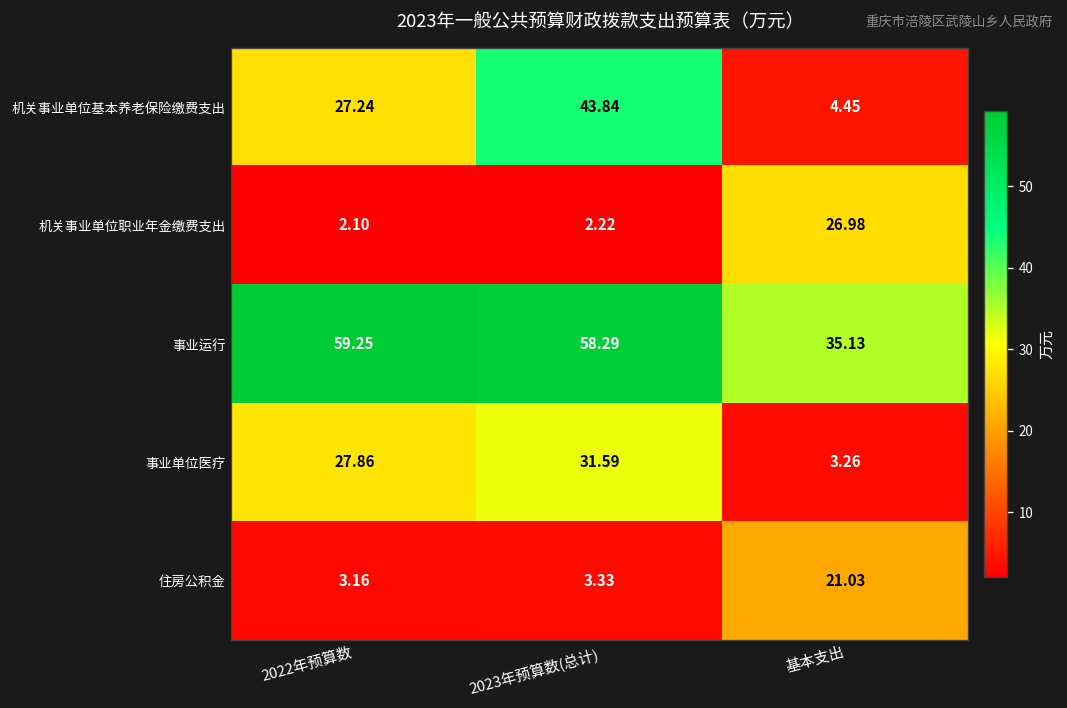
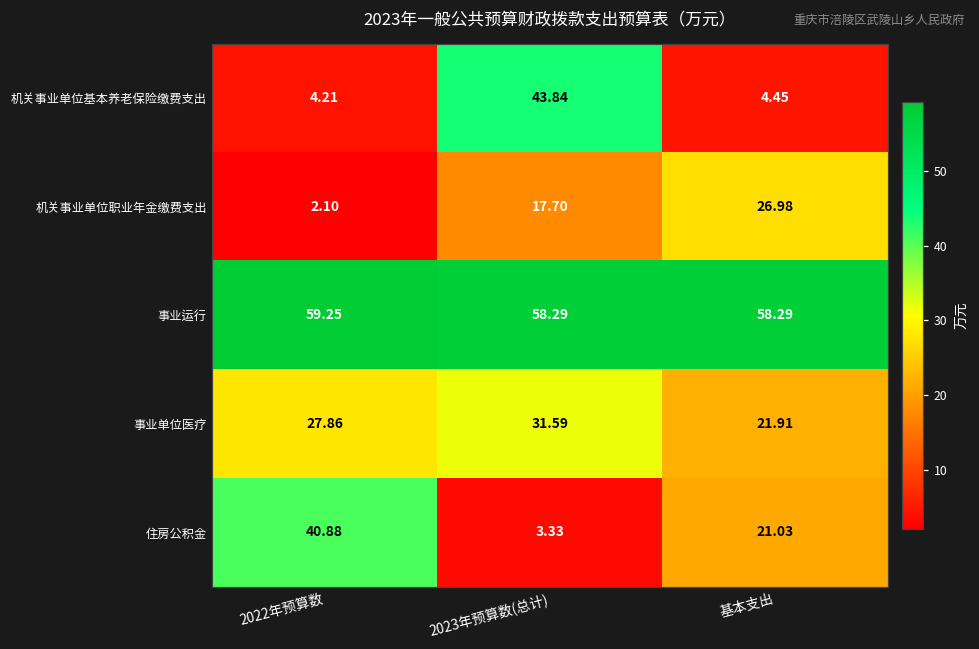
  {
    "机关事业单位基本养老保险缴费支出": {
-     "2022年预算数": 27.24,
+     "2022年预算数": 4.21,
      "2023年预算数(总计)": 43.84,
      "基本支出": 4.45
    },
    "机关事业单位职业年金缴费支出": {
      "2022年预算数": 2.10,
-     "2023年预算数(总计)": 2.22,
+     "2023年预算数(总计)": 17.70,
      "基本支出": 26.98
    },
    "事业运行": {
      "2022年预算数": 59.25,
      "2023年预算数(总计)": 58.29,
-     "基本支出": 35.13
+     "基本支出": 58.29
    },
    "事业单位医疗": {
      "2022年预算数": 27.86,
      "2023年预算数(总计)": 31.59,
-     "基本支出": 3.26
+     "基本支出": 21.91
    },
    "住房公积金": {
-     "2022年预算数": 3.16,
+     "2022年预算数": 40.88,
      "2023年预算数(总计)": 3.33,
      "基本支出": 21.03
    }
  }
